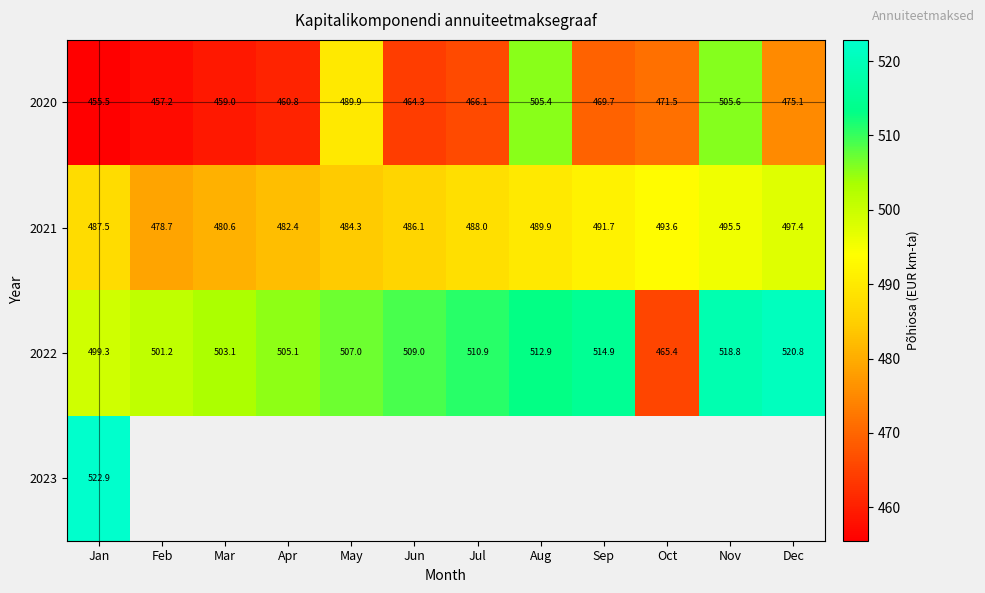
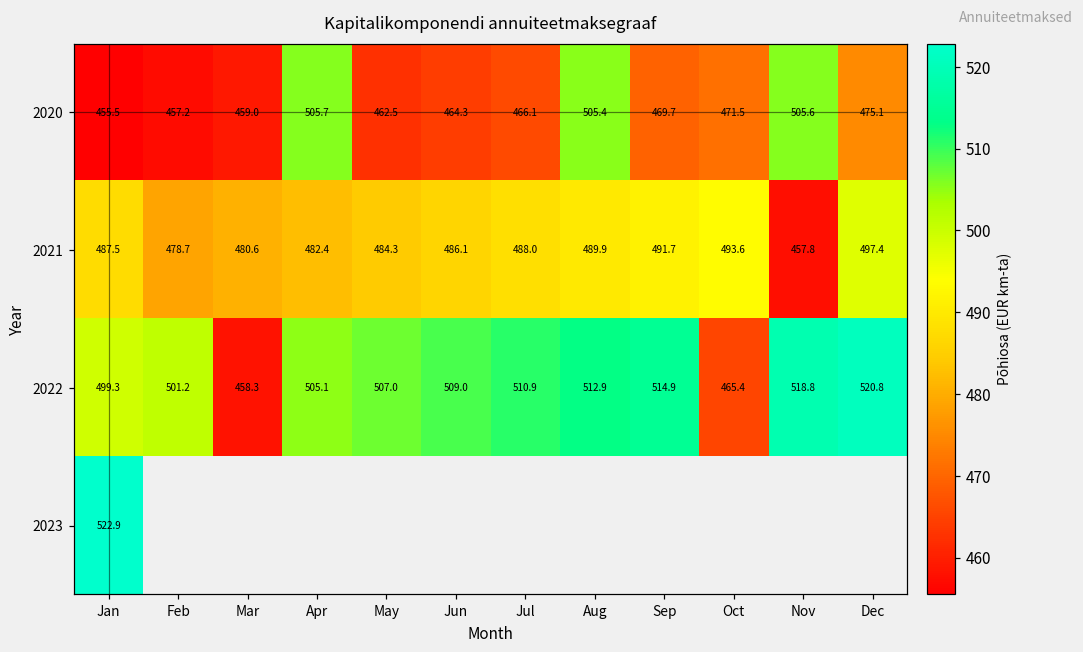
  {
    "2020": {
      "Jan": 455.5,
      "Feb": 457.2,
      "Mar": 459.0,
-     "Apr": 460.8,
-     "May": 489.9,
+     "Apr": 505.7,
+     "May": 462.5,
      "Jun": 464.3,
      "Jul": 466.1,
      "Aug": 505.4,
      "Sep": 469.7,
      "Oct": 471.5,
      "Nov": 505.6,
      "Dec": 475.1
    },
    "2021": {
      "Jan": 487.5,
      "Feb": 478.7,
      "Mar": 480.6,
      "Apr": 482.4,
      "May": 484.3,
      "Jun": 486.1,
      "Jul": 488.0,
      "Aug": 489.9,
      "Sep": 491.7,
      "Oct": 493.6,
-     "Nov": 495.5,
+     "Nov": 457.8,
      "Dec": 497.4
    },
    "2022": {
      "Jan": 499.3,
      "Feb": 501.2,
-     "Mar": 503.1,
+     "Mar": 458.3,
      "Apr": 505.1,
      "May": 507.0,
      "Jun": 509.0,
      "Jul": 510.9,
      "Aug": 512.9,
      "Sep": 514.9,
      "Oct": 465.4,
      "Nov": 518.8,
      "Dec": 520.8
    },
    "2023": {
      "Jan": 522.9
    }
  }
